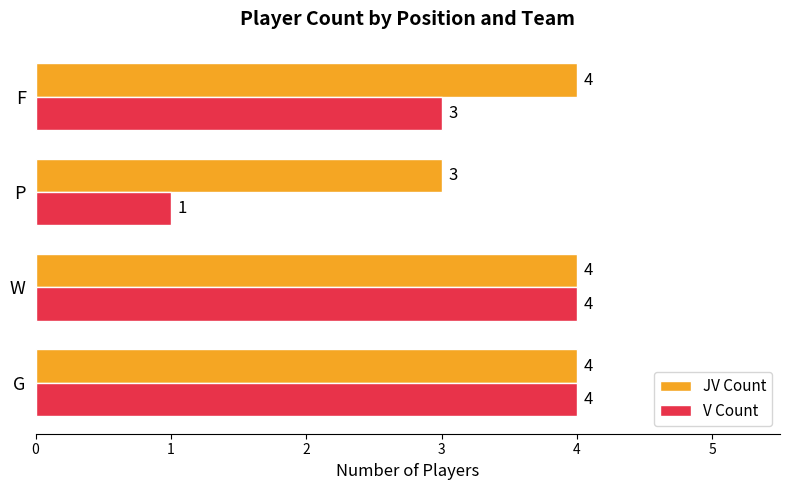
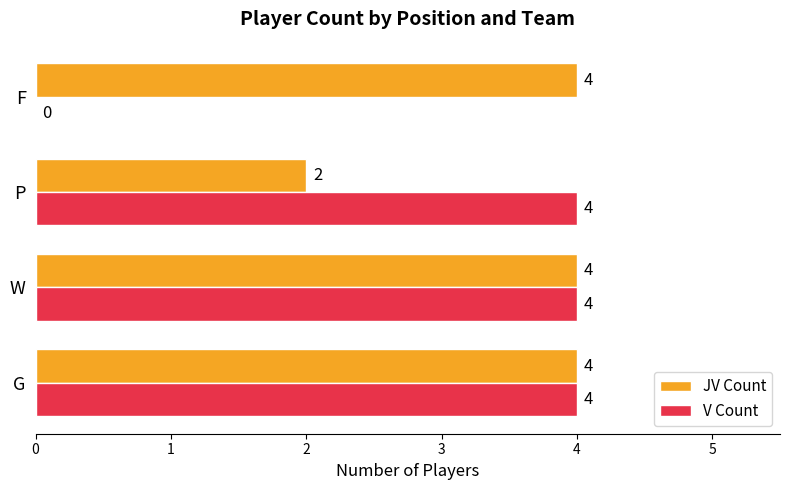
  {
    "JV Count": {
      "F": 4,
-     "P": 3,
+     "P": 2,
      "W": 4,
      "G": 4
    },
    "V Count": {
-     "F": 3,
-     "P": 1,
+     "F": 0,
+     "P": 4,
      "W": 4,
      "G": 4
    }
  }
